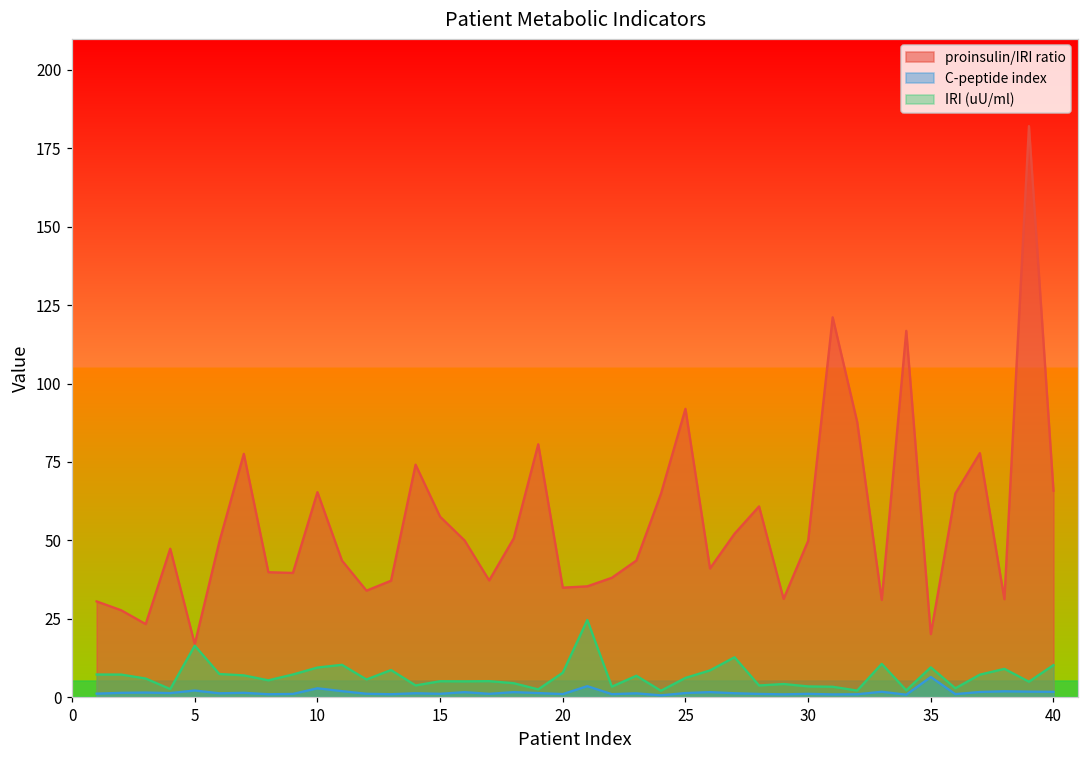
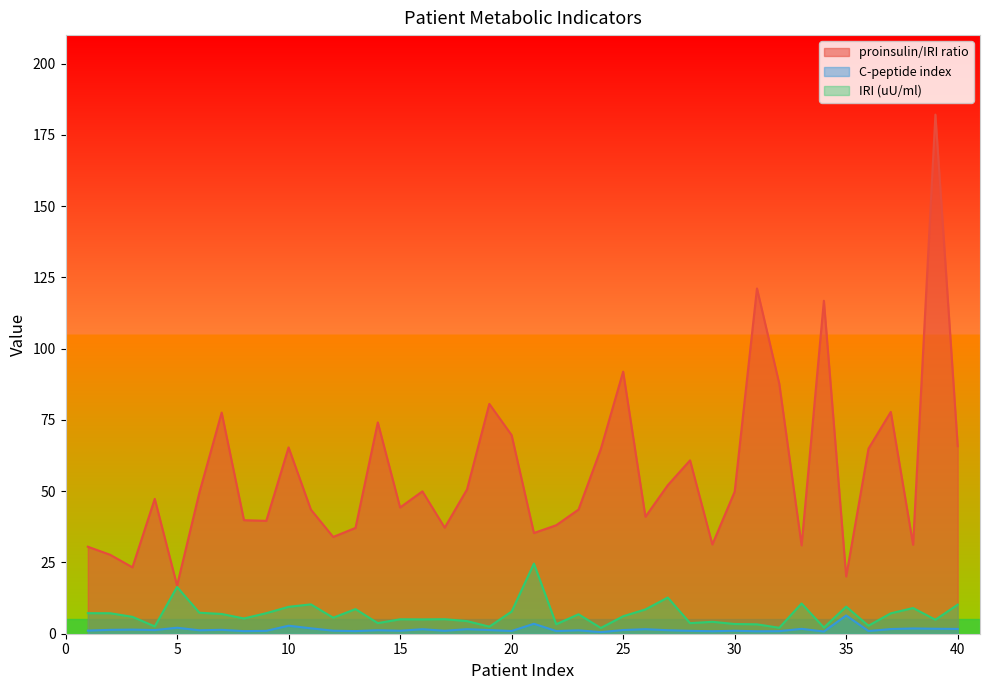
  {
    "proinsulin/IRI ratio": {
      "10": 65,
-     "15": 58,
-     "20": 35,
+     "15": 44,
+     "20": 70,
      "25": 92,
      "30": 50,
      "35": 20,
      "40": 66
    },
    "C-peptide index": {
      "35": 6
    },
    "IRI (uU/ml)": {
      "10": 9,
      "15": 5,
      "20": 8,
      "25": 6,
      "35": 10,
      "40": 10
    }
  }
